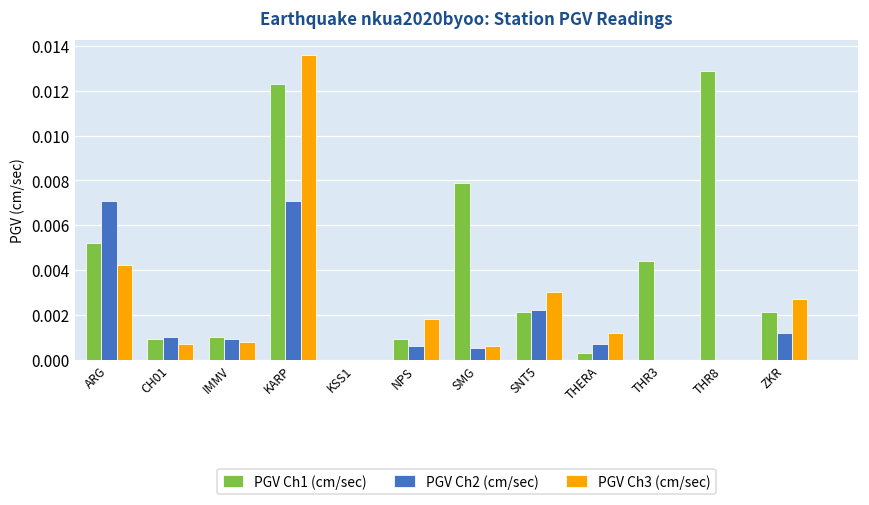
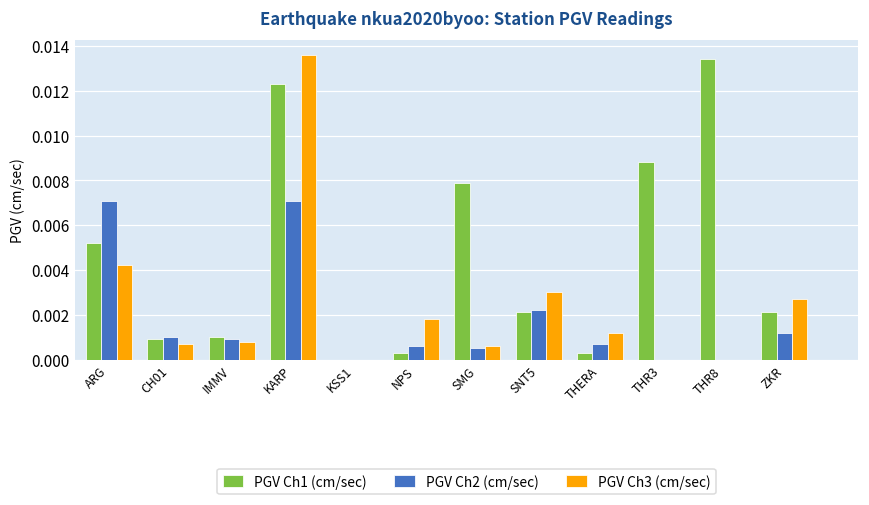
  {
    "PGV Ch1 (cm/sec)": {
      "ARG": 0.0052,
      "CH01": 0.0009,
      "IMMV": 0.0010,
      "KARP": 0.0123,
      "KSS1": 0.0000,
-     "NPS": 0.0009,
+     "NPS": 0.0003,
      "SMG": 0.0079,
      "SNT5": 0.0021,
      "THERA": 0.0003,
-     "THR3": 0.0044,
-     "THR8": 0.0129,
+     "THR3": 0.0088,
+     "THR8": 0.0134,
      "ZKR": 0.0021
    },
    "PGV Ch2 (cm/sec)": {
      "ARG": 0.0071,
      "CH01": 0.0010,
      "IMMV": 0.0009,
      "KARP": 0.0071,
      "KSS1": 0.0000,
      "NPS": 0.0006,
      "SMG": 0.0005,
      "SNT5": 0.0022,
      "THERA": 0.0007,
      "THR3": 0.0000,
      "THR8": 0.0000,
      "ZKR": 0.0012
    },
    "PGV Ch3 (cm/sec)": {
      "ARG": 0.0042,
      "CH01": 0.0007,
      "IMMV": 0.0008,
      "KARP": 0.0136,
      "KSS1": 0.0000,
      "NPS": 0.0018,
      "SMG": 0.0006,
      "SNT5": 0.0030,
      "THERA": 0.0012,
      "THR3": 0.0000,
      "THR8": 0.0000,
      "ZKR": 0.0027
    }
  }
